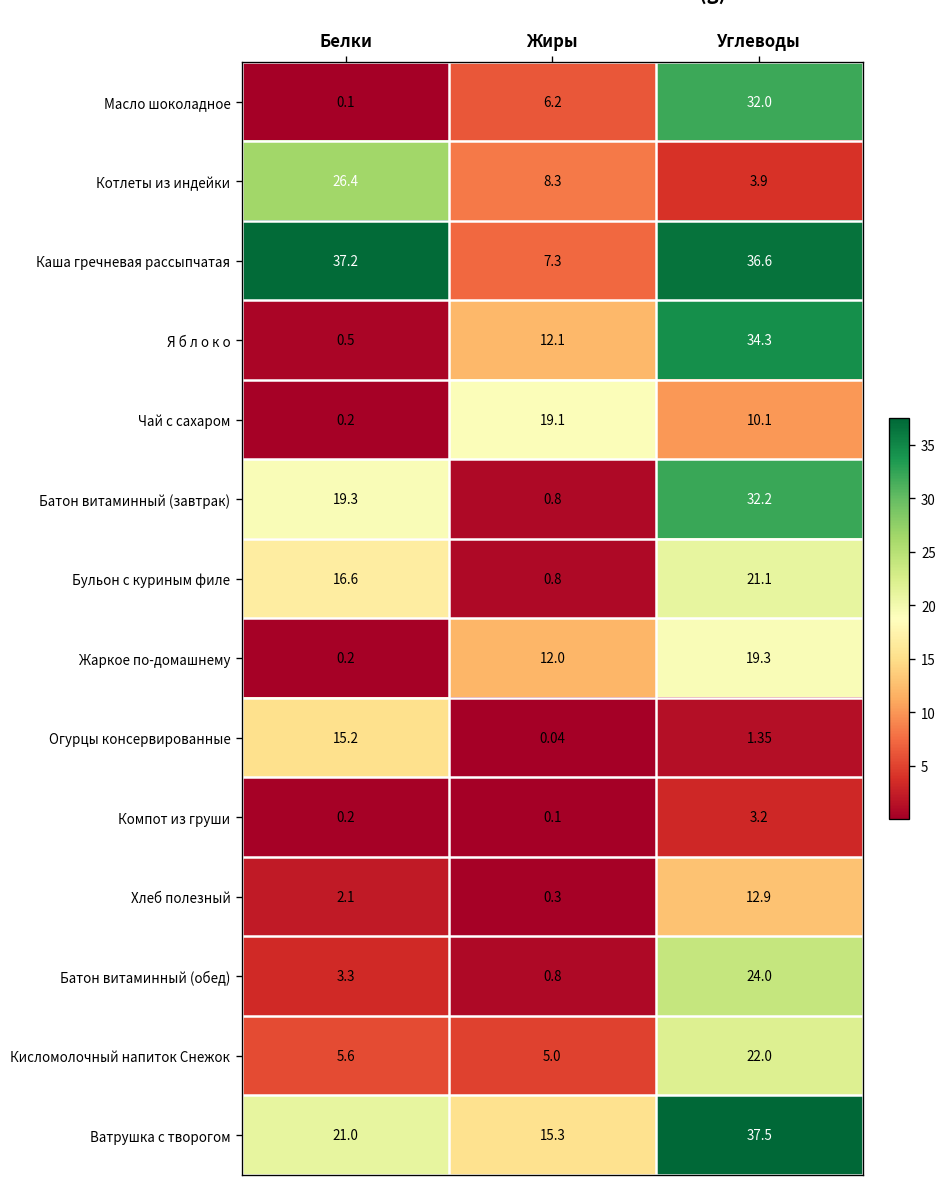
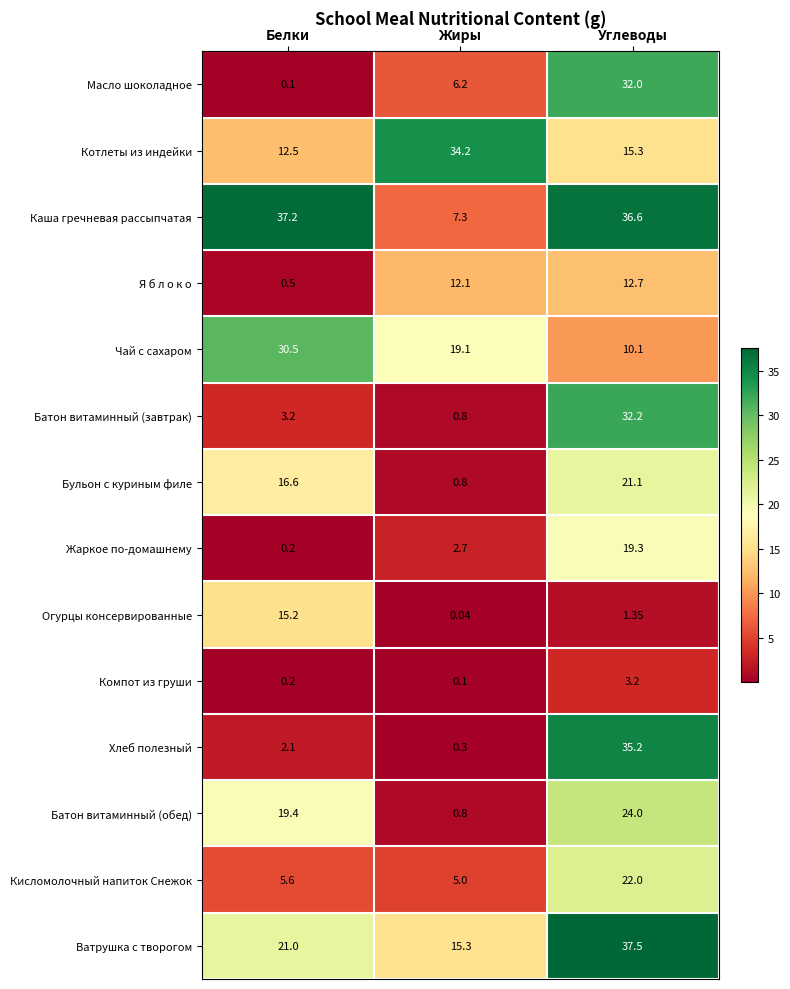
  {
    "Масло шоколадное": {
      "Белки": 0.1,
      "Жиры": 6.2,
      "Углеводы": 32.0
    },
    "Котлеты из индейки": {
-     "Белки": 26.4,
-     "Жиры": 8.3,
-     "Углеводы": 3.9
+     "Белки": 12.5,
+     "Жиры": 34.2,
+     "Углеводы": 15.3
    },
    "Каша гречневая рассыпчатая": {
      "Белки": 37.2,
      "Жиры": 7.3,
      "Углеводы": 36.6
    },
    "Я б л о к о": {
      "Белки": 0.5,
      "Жиры": 12.1,
-     "Углеводы": 34.3
+     "Углеводы": 12.7
    },
    "Чай с сахаром": {
-     "Белки": 0.2,
+     "Белки": 30.5,
      "Жиры": 19.1,
      "Углеводы": 10.1
    },
    "Батон витаминный (завтрак)": {
-     "Белки": 19.3,
+     "Белки": 3.2,
      "Жиры": 0.8,
      "Углеводы": 32.2
    },
    "Бульон с куриным филе": {
      "Белки": 16.6,
      "Жиры": 0.8,
      "Углеводы": 21.1
    },
    "Жаркое по-домашнему": {
      "Белки": 0.2,
-     "Жиры": 12.0,
+     "Жиры": 2.7,
      "Углеводы": 19.3
    },
    "Огурцы консервированные": {
      "Белки": 15.2,
      "Жиры": 0.04,
      "Углеводы": 1.35
    },
    "Компот из груши": {
      "Белки": 0.2,
      "Жиры": 0.1,
      "Углеводы": 3.2
    },
    "Хлеб полезный": {
      "Белки": 2.1,
      "Жиры": 0.3,
-     "Углеводы": 12.9
+     "Углеводы": 35.2
    },
    "Батон витаминный (обед)": {
-     "Белки": 3.3,
+     "Белки": 19.4,
      "Жиры": 0.8,
      "Углеводы": 24.0
    },
    "Кисломолочный напиток Снежок": {
      "Белки": 5.6,
      "Жиры": 5.0,
      "Углеводы": 22.0
    },
    "Ватрушка с творогом": {
      "Белки": 21.0,
      "Жиры": 15.3,
      "Углеводы": 37.5
    }
  }
